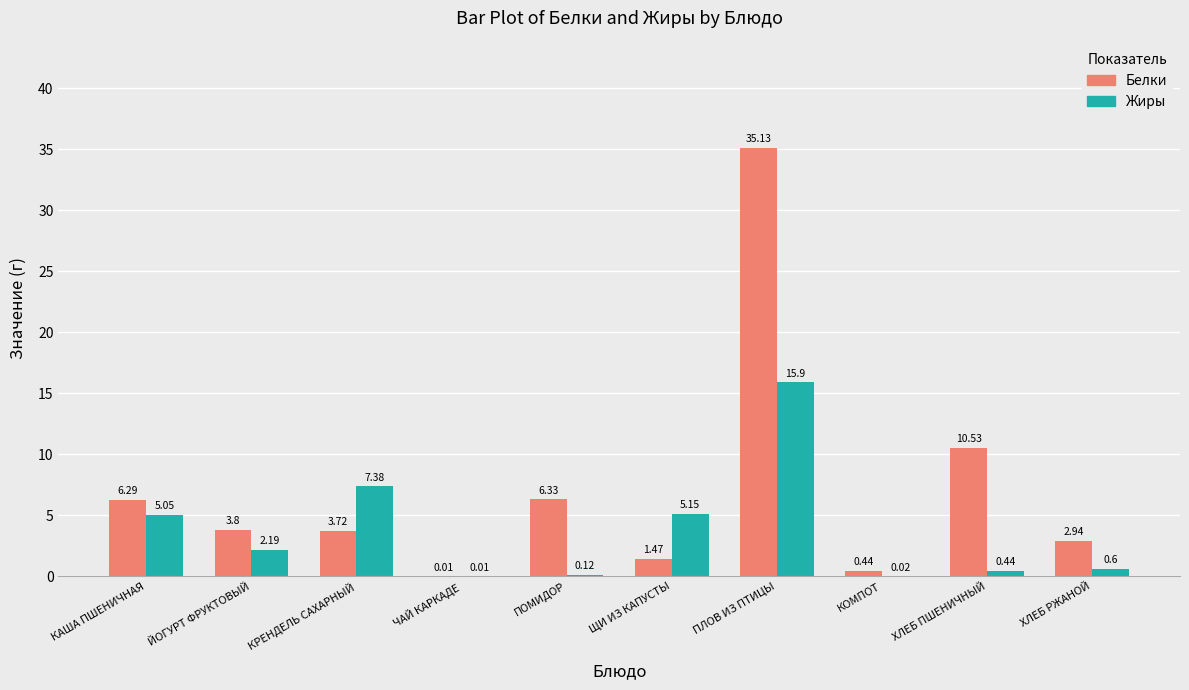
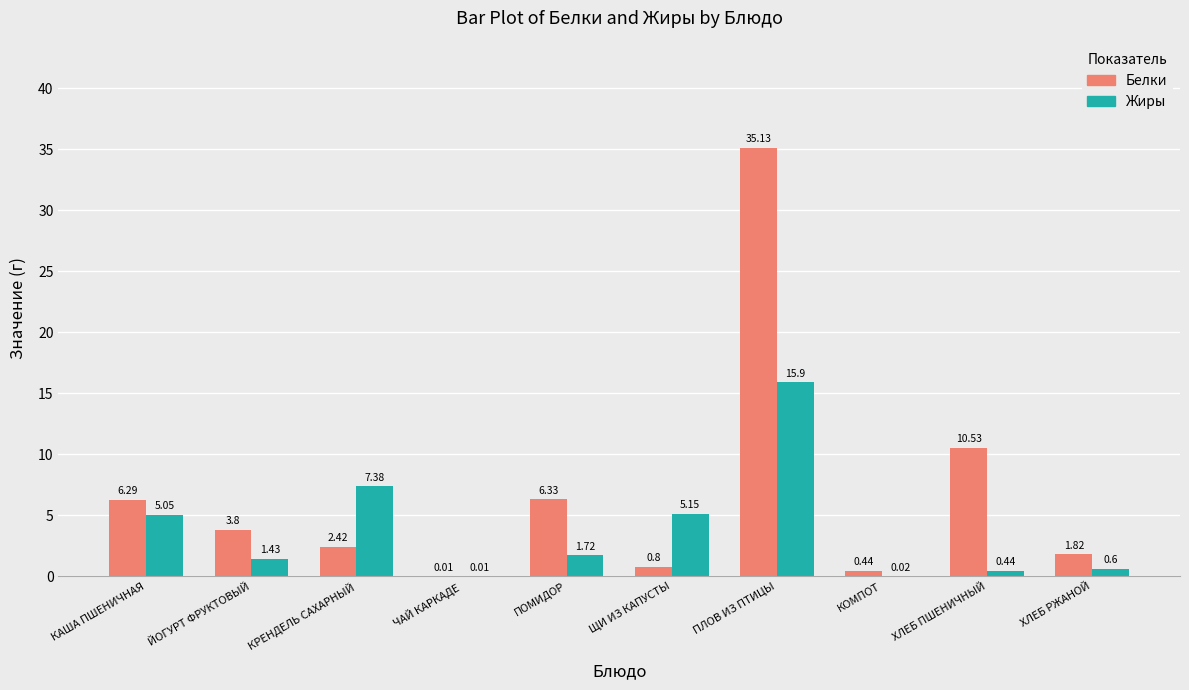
  {
    "Белки": {
      "КАША ПШЕНИЧНАЯ": 6.29,
      "ЙОГУРТ ФРУКТОВЫЙ": 3.8,
-     "КРЕНДЕЛЬ САХАРНЫЙ": 3.72,
+     "КРЕНДЕЛЬ САХАРНЫЙ": 2.42,
      "ЧАЙ КАРКАДЕ": 0.01,
      "ПОМИДОР": 6.33,
-     "ЩИ ИЗ КАПУСТЫ": 1.47,
+     "ЩИ ИЗ КАПУСТЫ": 0.8,
      "ПЛОВ ИЗ ПТИЦЫ": 35.13,
      "КОМПОТ": 0.44,
      "ХЛЕБ ПШЕНИЧНЫЙ": 10.53,
-     "ХЛЕБ РЖАНОЙ": 2.94
+     "ХЛЕБ РЖАНОЙ": 1.82
    },
    "Жиры": {
      "КАША ПШЕНИЧНАЯ": 5.05,
-     "ЙОГУРТ ФРУКТОВЫЙ": 2.19,
+     "ЙОГУРТ ФРУКТОВЫЙ": 1.43,
      "КРЕНДЕЛЬ САХАРНЫЙ": 7.38,
      "ЧАЙ КАРКАДЕ": 0.01,
-     "ПОМИДОР": 0.12,
+     "ПОМИДОР": 1.72,
      "ЩИ ИЗ КАПУСТЫ": 5.15,
      "ПЛОВ ИЗ ПТИЦЫ": 15.9,
      "КОМПОТ": 0.02,
      "ХЛЕБ ПШЕНИЧНЫЙ": 0.44,
      "ХЛЕБ РЖАНОЙ": 0.6
    }
  }
